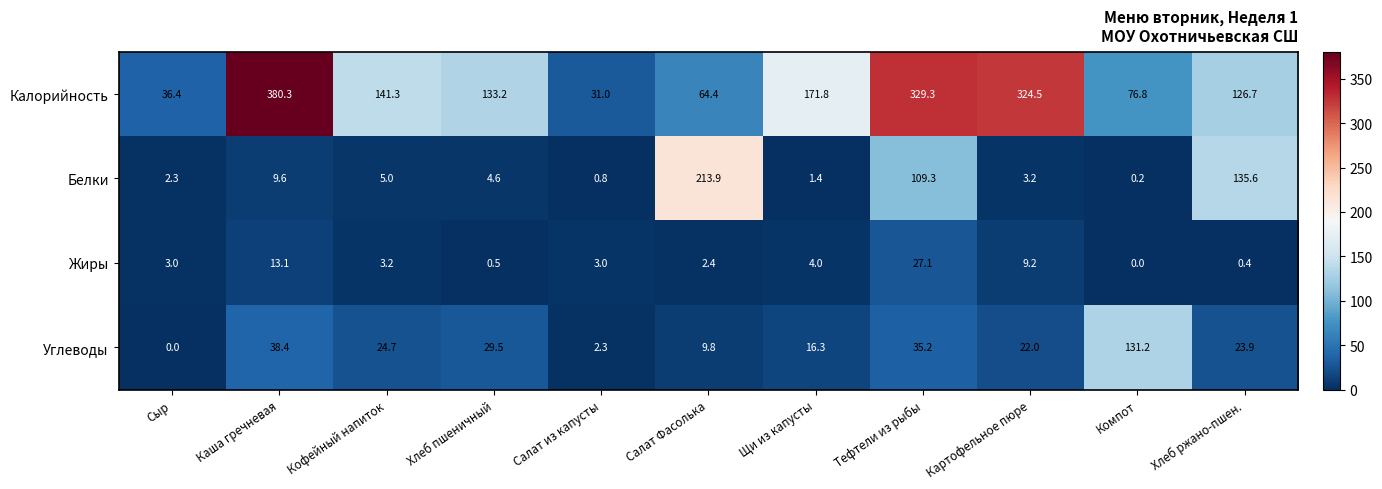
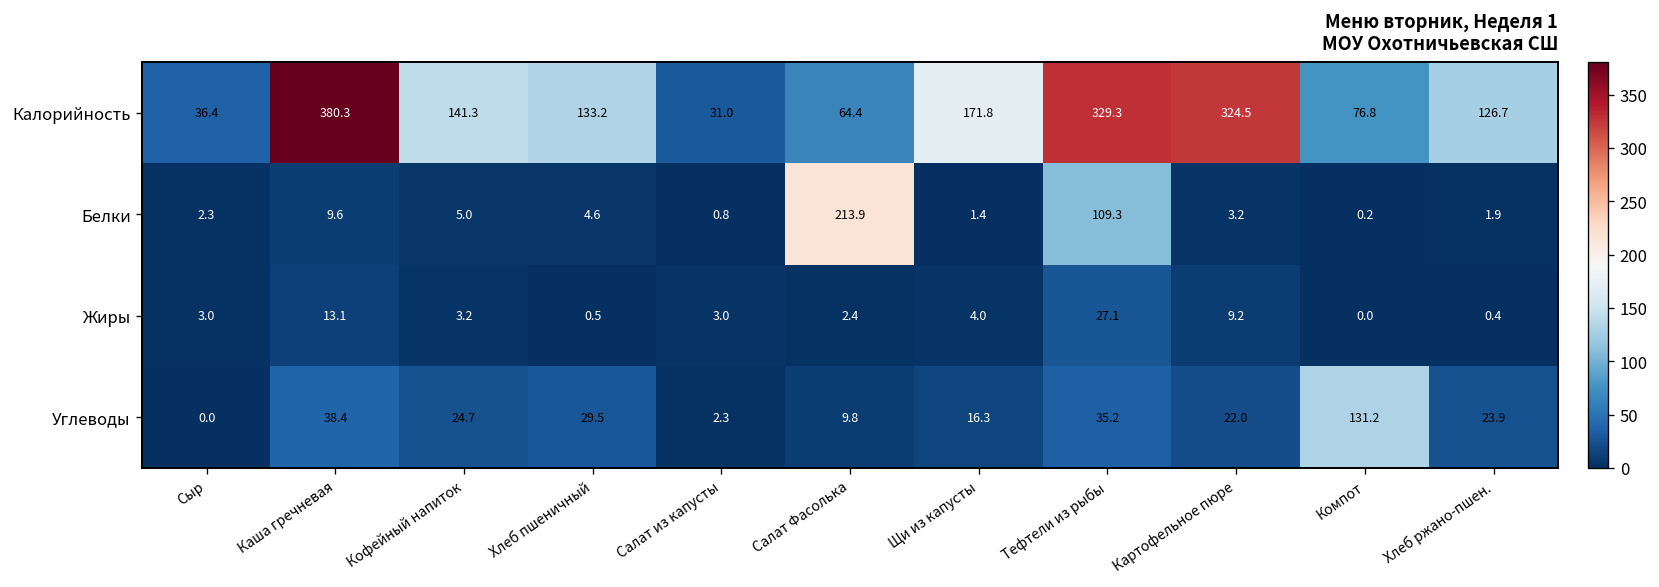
  {
    "Калорийность": {
      "Сыр": 36.4,
      "Каша гречневая": 380.3,
      "Кофейный напиток": 141.3,
      "Хлеб пшеничный": 133.2,
      "Салат из капусты": 31.0,
      "Салат Фасолька": 64.4,
      "Щи из капусты": 171.8,
      "Тефтели из рыбы": 329.3,
      "Картофельное пюре": 324.5,
      "Компот": 76.8,
      "Хлеб ржано-пшен.": 126.7
    },
    "Белки": {
      "Сыр": 2.3,
      "Каша гречневая": 9.6,
      "Кофейный напиток": 5.0,
      "Хлеб пшеничный": 4.6,
      "Салат из капусты": 0.8,
      "Салат Фасолька": 213.9,
      "Щи из капусты": 1.4,
      "Тефтели из рыбы": 109.3,
      "Картофельное пюре": 3.2,
      "Компот": 0.2,
-     "Хлеб ржано-пшен.": 135.6
+     "Хлеб ржано-пшен.": 1.9
    },
    "Жиры": {
      "Сыр": 3.0,
      "Каша гречневая": 13.1,
      "Кофейный напиток": 3.2,
      "Хлеб пшеничный": 0.5,
      "Салат из капусты": 3.0,
      "Салат Фасолька": 2.4,
      "Щи из капусты": 4.0,
      "Тефтели из рыбы": 27.1,
      "Картофельное пюре": 9.2,
      "Компот": 0.0,
      "Хлеб ржано-пшен.": 0.4
    },
    "Углеводы": {
      "Сыр": 0.0,
      "Каша гречневая": 38.4,
      "Кофейный напиток": 24.7,
      "Хлеб пшеничный": 29.5,
      "Салат из капусты": 2.3,
      "Салат Фасолька": 9.8,
      "Щи из капусты": 16.3,
      "Тефтели из рыбы": 35.2,
      "Картофельное пюре": 22.0,
      "Компот": 131.2,
      "Хлеб ржано-пшен.": 23.9
    }
  }
